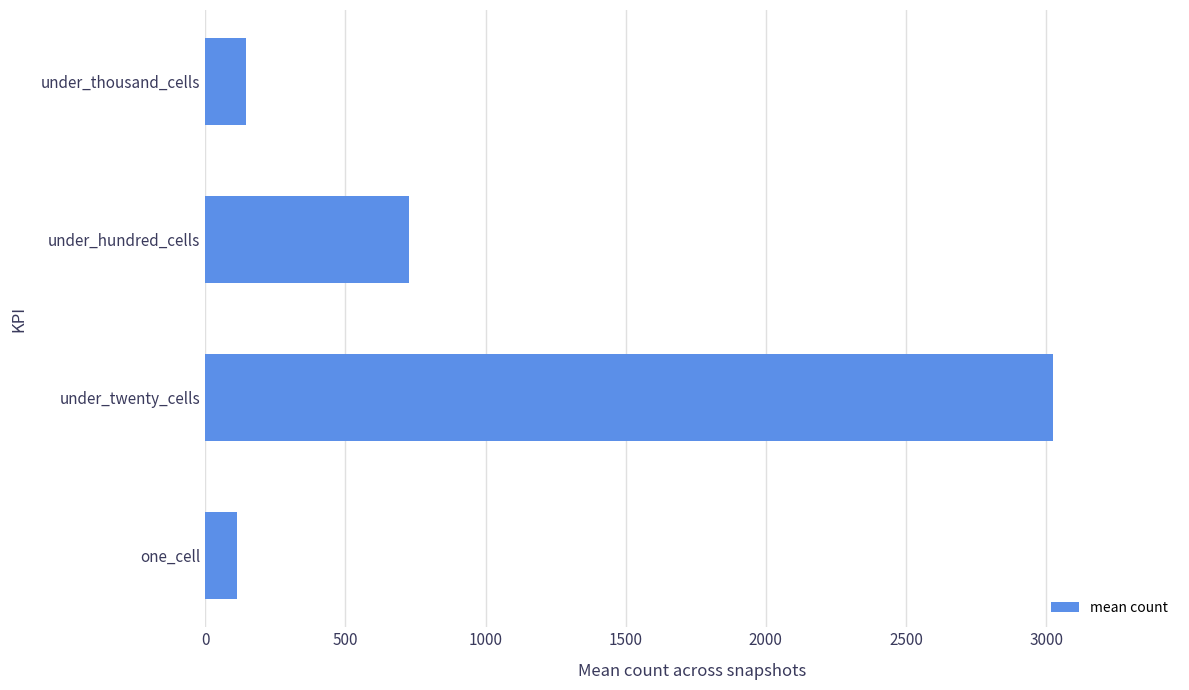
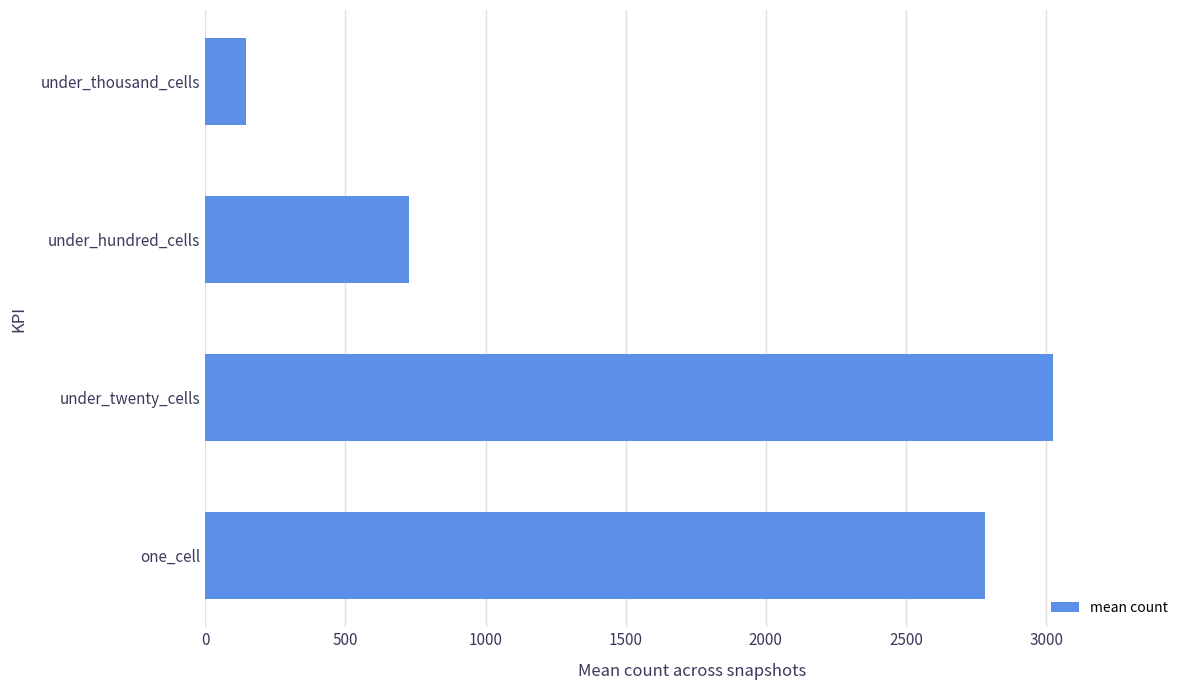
  {
    "under_thousand_cells": 150,
    "under_hundred_cells": 730,
    "under_twenty_cells": 3020,
-   "one_cell": 120
+   "one_cell": 2780
  }
